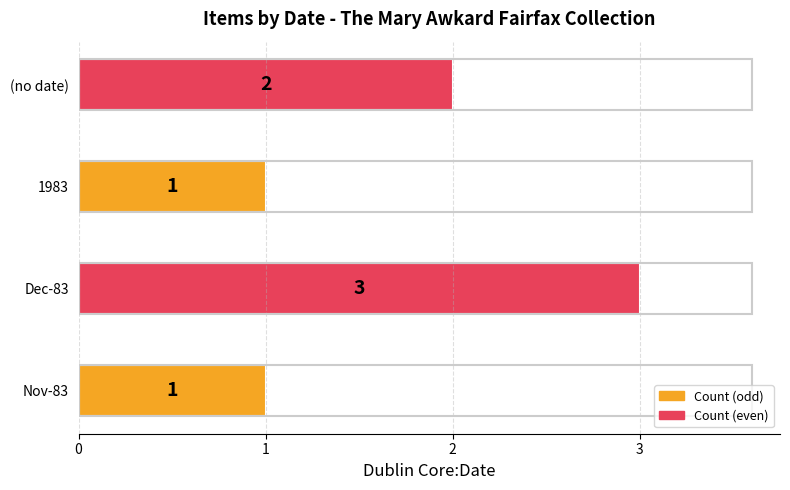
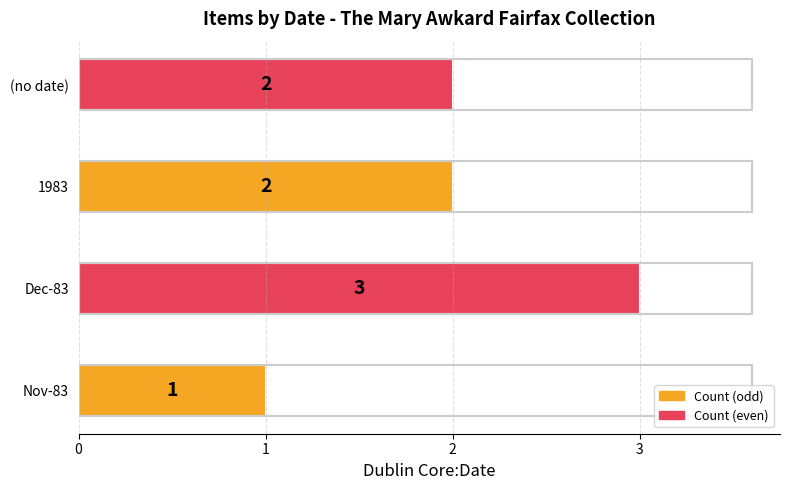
  {
    "(no date)": 2,
-   "1983": 1,
+   "1983": 2,
    "Dec-83": 3,
    "Nov-83": 1
  }
